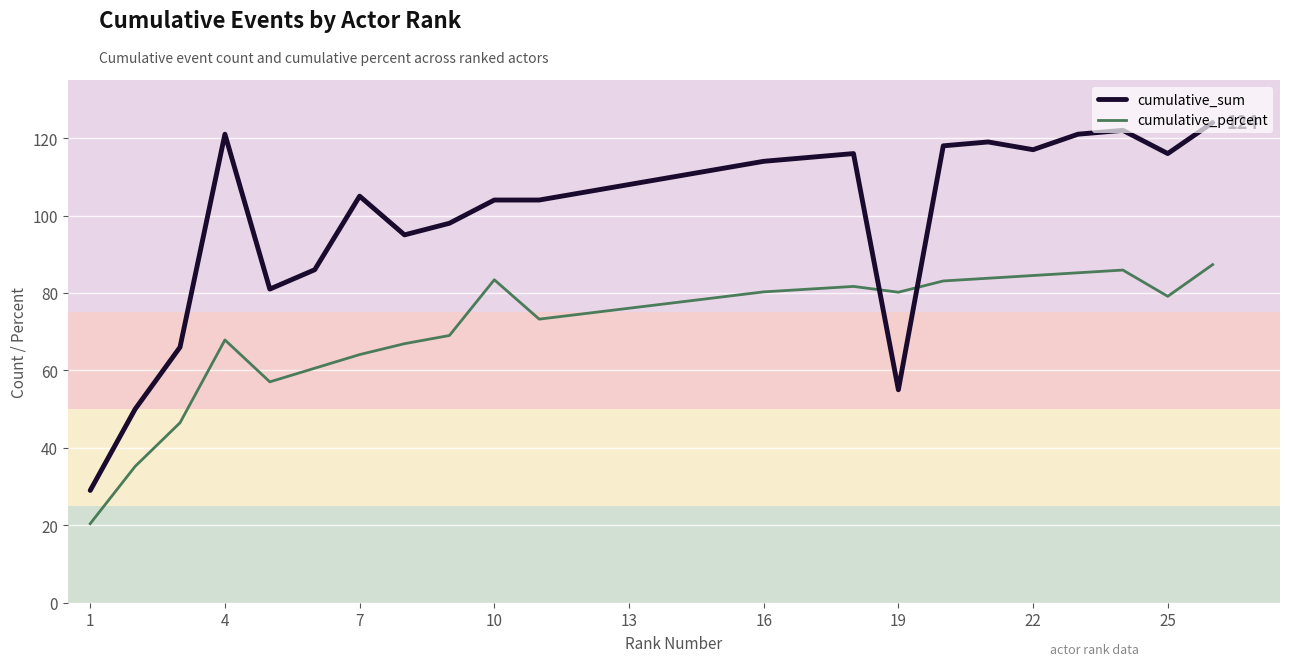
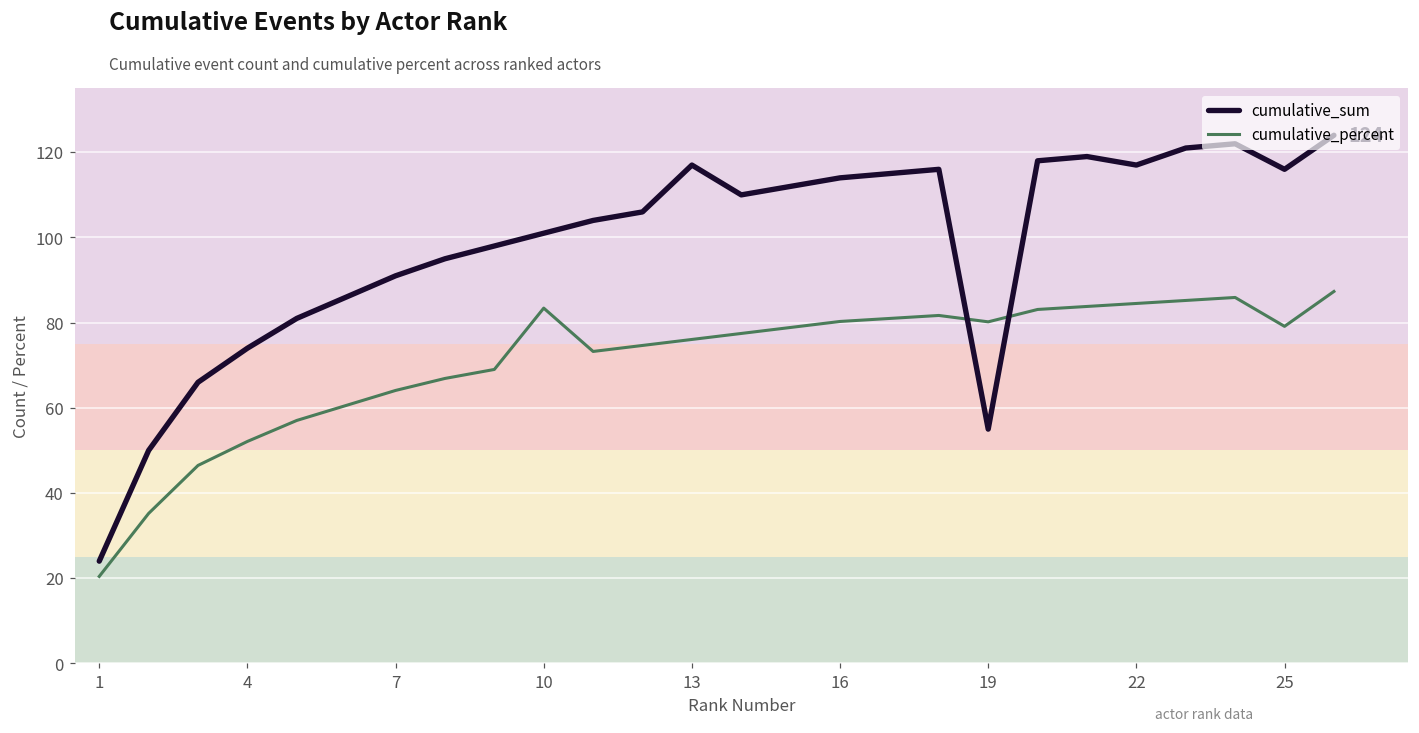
  {
    "cumulative_sum": {
-     "1": 29,
-     "4": 121,
-     "7": 105,
-     "10": 104,
-     "13": 108,
+     "1": 24,
+     "4": 74,
+     "7": 91,
+     "10": 101,
+     "13": 117,
      "16": 114,
      "19": 55,
      "22": 117,
      "25": 116
    },
    "cumulative_percent": {
      "1": 20,
-     "4": 68,
+     "4": 52,
      "7": 64,
      "10": 83,
      "13": 76,
      "16": 80,
      "19": 80,
      "22": 85,
      "25": 79
    }
  }
